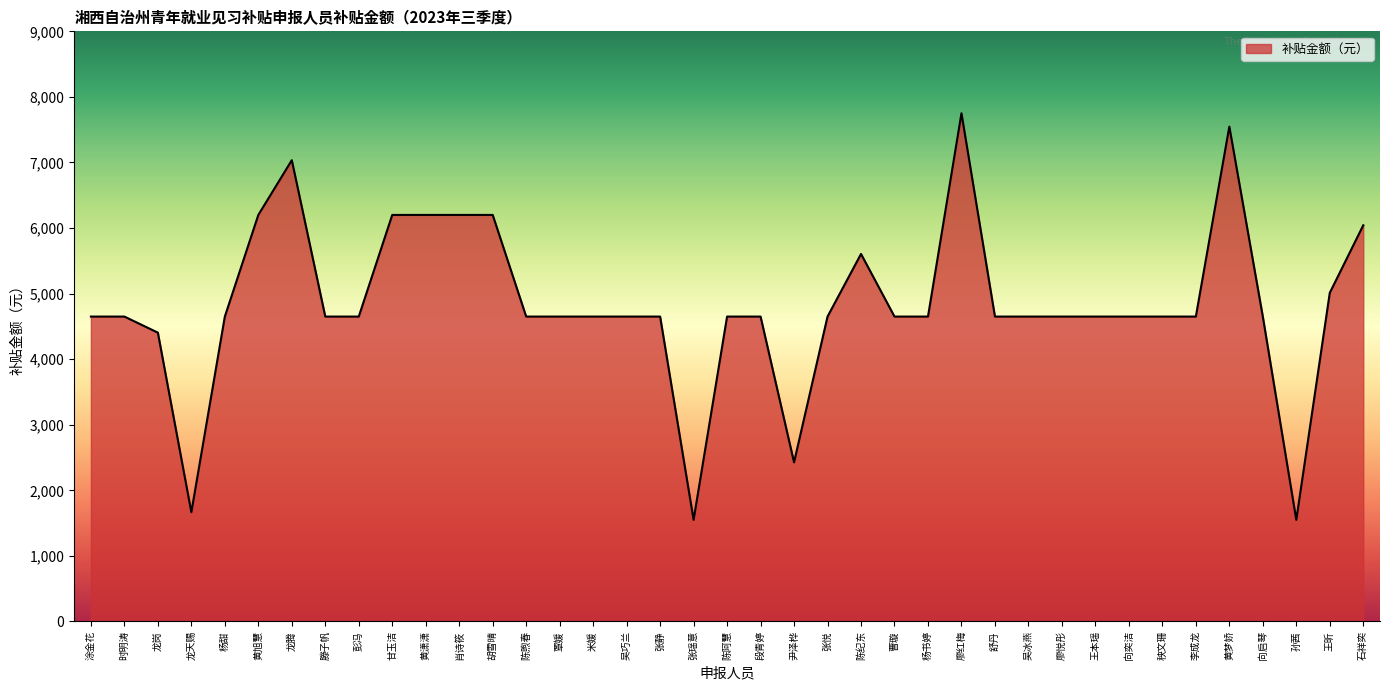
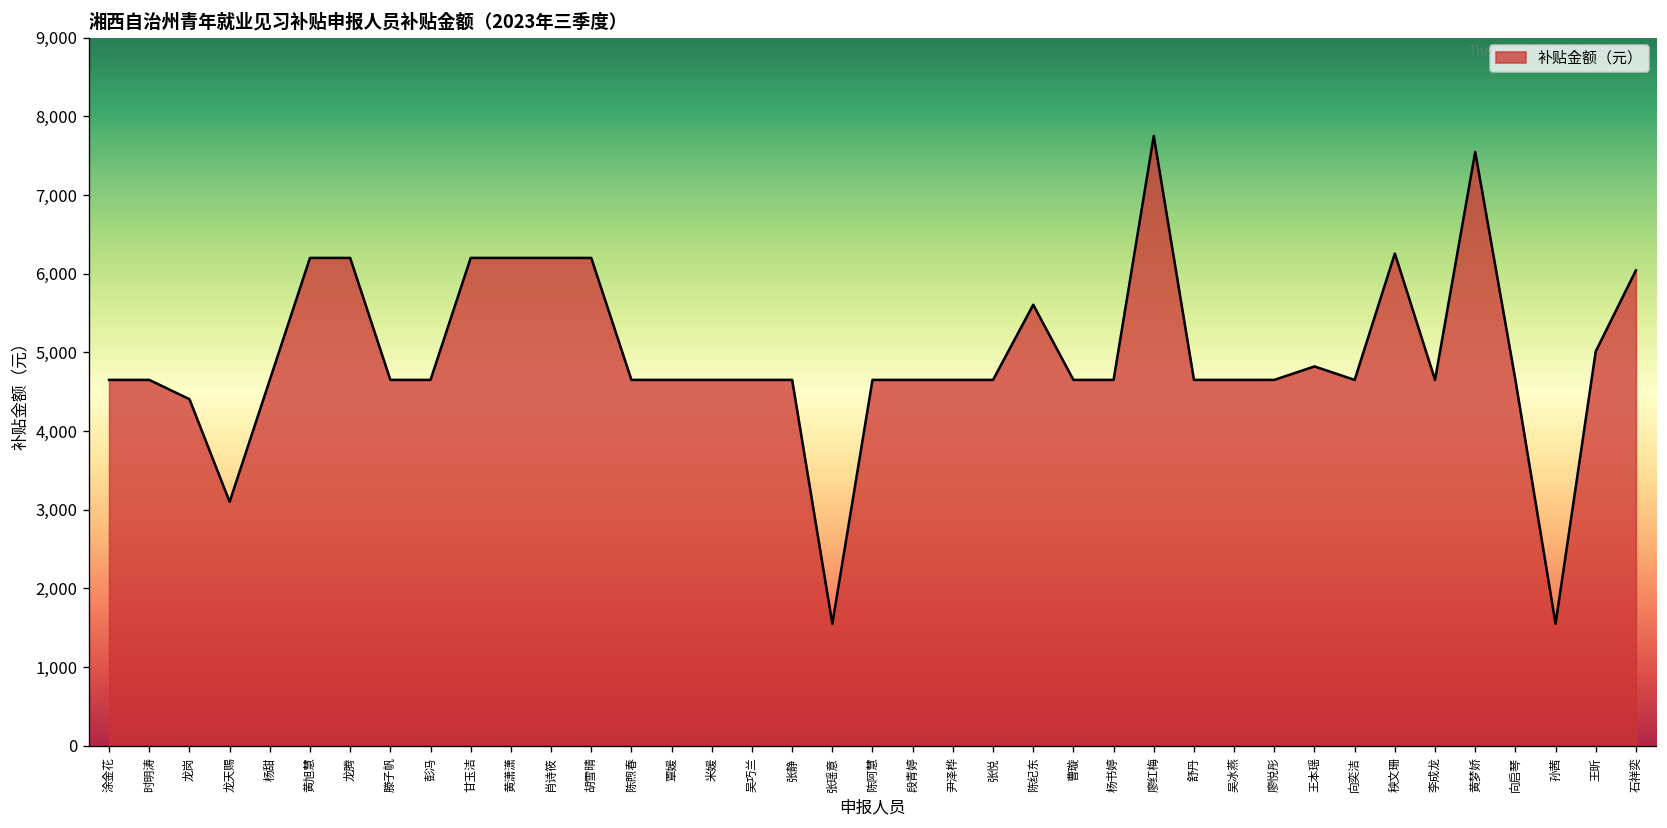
  {
    "涂金花": "4,700",
    "时明涛": "4,700",
    "龙岗": "4,400",
-   "龙天赐": "1,700",
+   "龙天赐": "3,100",
    "杨甜": "4,700",
    "黄旭慧": "6,200",
-   "龙腾": "7,000",
+   "龙腾": "6,200",
    "滕子帆": "4,700",
    "彭冯": "4,700",
    "甘玉洁": "6,200",
    "黄潇潇": "6,200",
    "肖诗筱": "6,200",
    "胡雪晴": "6,200",
    "陈煦春": "4,700",
    "覃媛": "4,700",
    "米媛": "4,700",
    "吴巧兰": "4,700",
    "张静": "4,700",
    "张瑶意": "1,600",
    "陈阿慧": "4,700",
    "段青婷": "4,700",
-   "尹泽桦": "2,400",
+   "尹泽桦": "4,700",
    "张悦": "4,700",
    "陈纪东": "5,600",
    "曹璇": "4,700",
    "杨书婷": "4,700",
    "廖红梅": "7,800",
    "舒丹": "4,700",
    "吴冰燕": "4,700",
    "廖悦彤": "4,700",
-   "王本瑶": "4,700",
+   "王本瑶": "4,800",
    "向奕洁": "4,700",
-   "秧文珊": "4,700",
+   "秧文珊": "6,300",
    "李成龙": "4,700",
    "黄梦娇": "7,500",
    "向启琴": "4,700",
    "孙茜": "1,600",
    "王昕": "5,000",
    "石祥奕": "6,000"
  }
